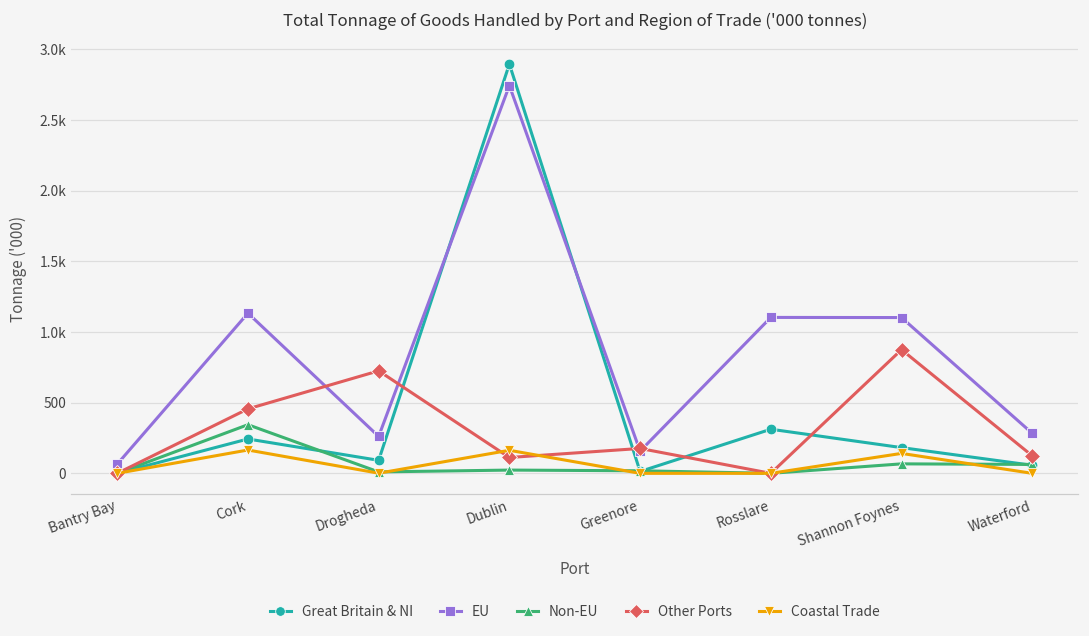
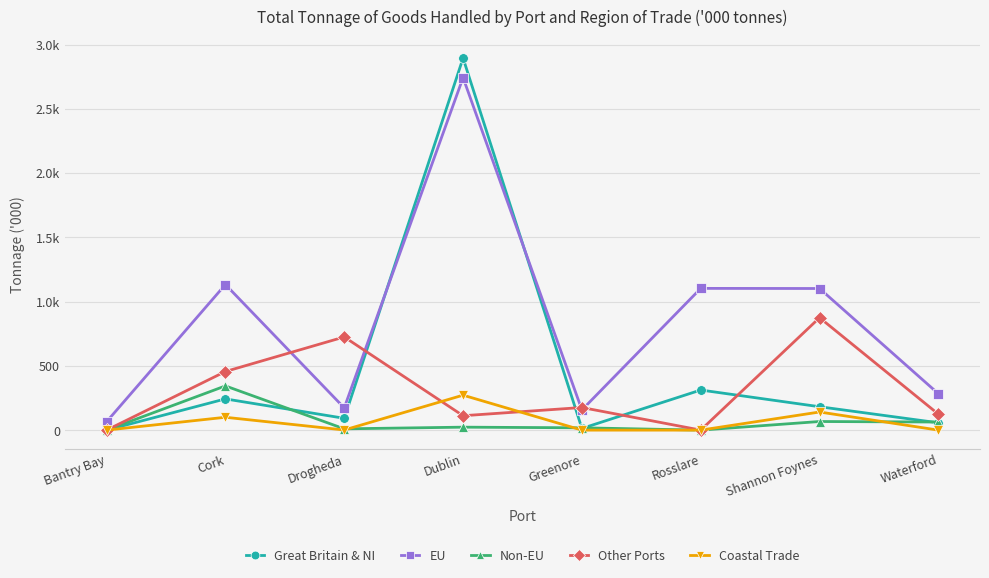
  {
    "Great Britain & NI": {
      "Cork": 240,
      "Drogheda": 90,
      "Dublin": 2900,
      "Rosslare": 310,
      "Shannon Foynes": 180
    },
    "EU": {
      "Bantry Bay": 70,
      "Cork": 1130,
-     "Drogheda": 260,
+     "Drogheda": 170,
      "Dublin": 2740,
      "Rosslare": 1100,
      "Shannon Foynes": 1100,
      "Waterford": 280
    },
    "Non-EU": {
      "Cork": 340,
      "Dublin": 20,
      "Shannon Foynes": 70
    },
    "Other Ports": {
      "Cork": 460,
      "Drogheda": 730,
      "Dublin": 110,
      "Shannon Foynes": 880,
      "Waterford": 120
    },
    "Coastal Trade": {
-     "Cork": 170,
-     "Dublin": 160,
+     "Cork": 100,
+     "Dublin": 270,
      "Shannon Foynes": 140,
      "Waterford": 0
    }
  }
